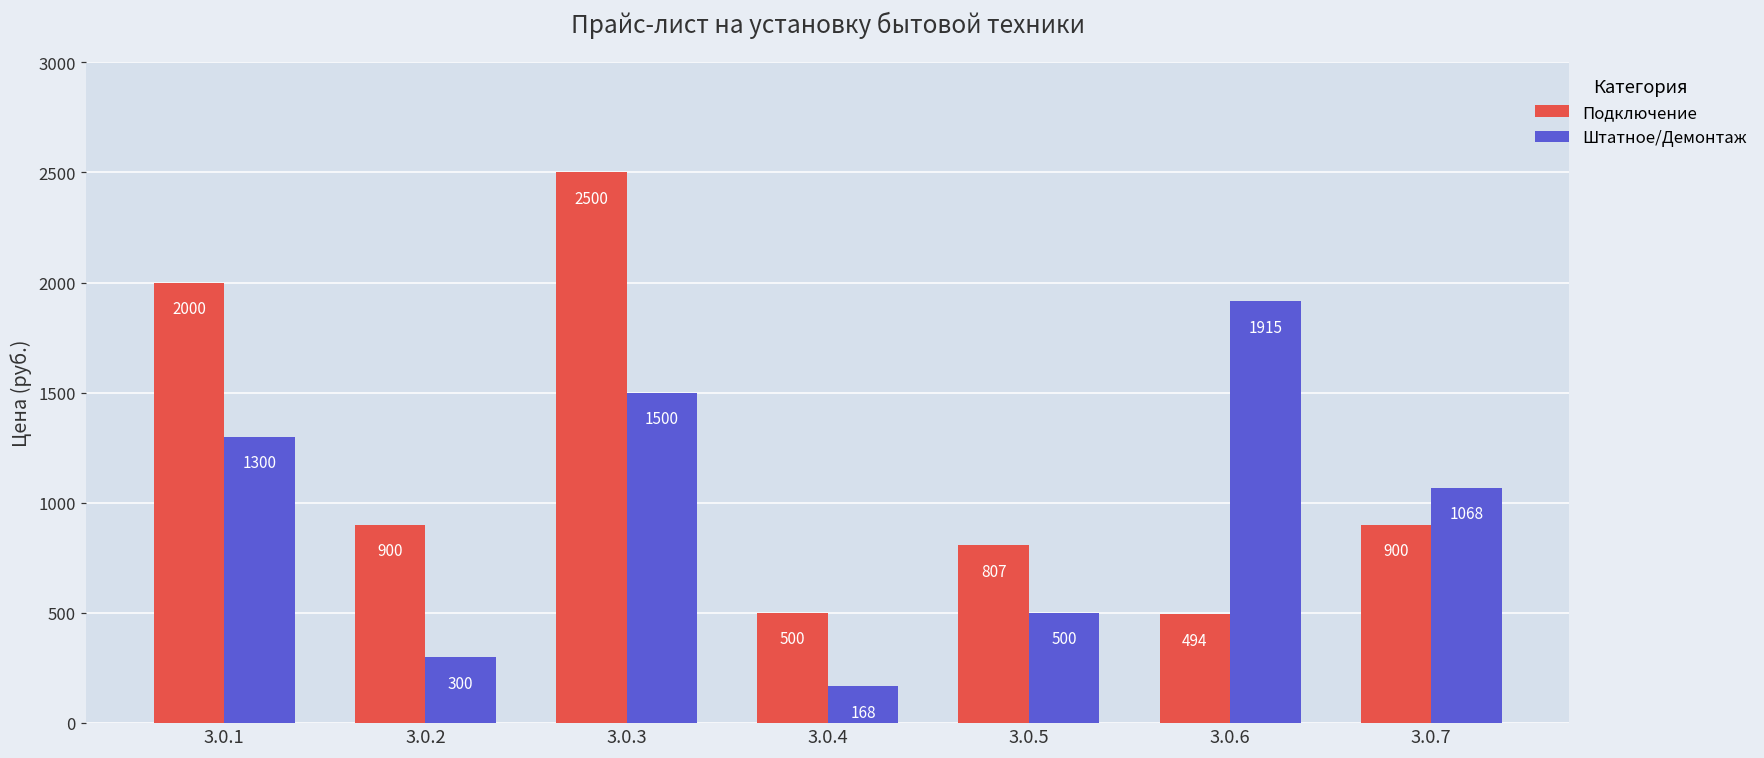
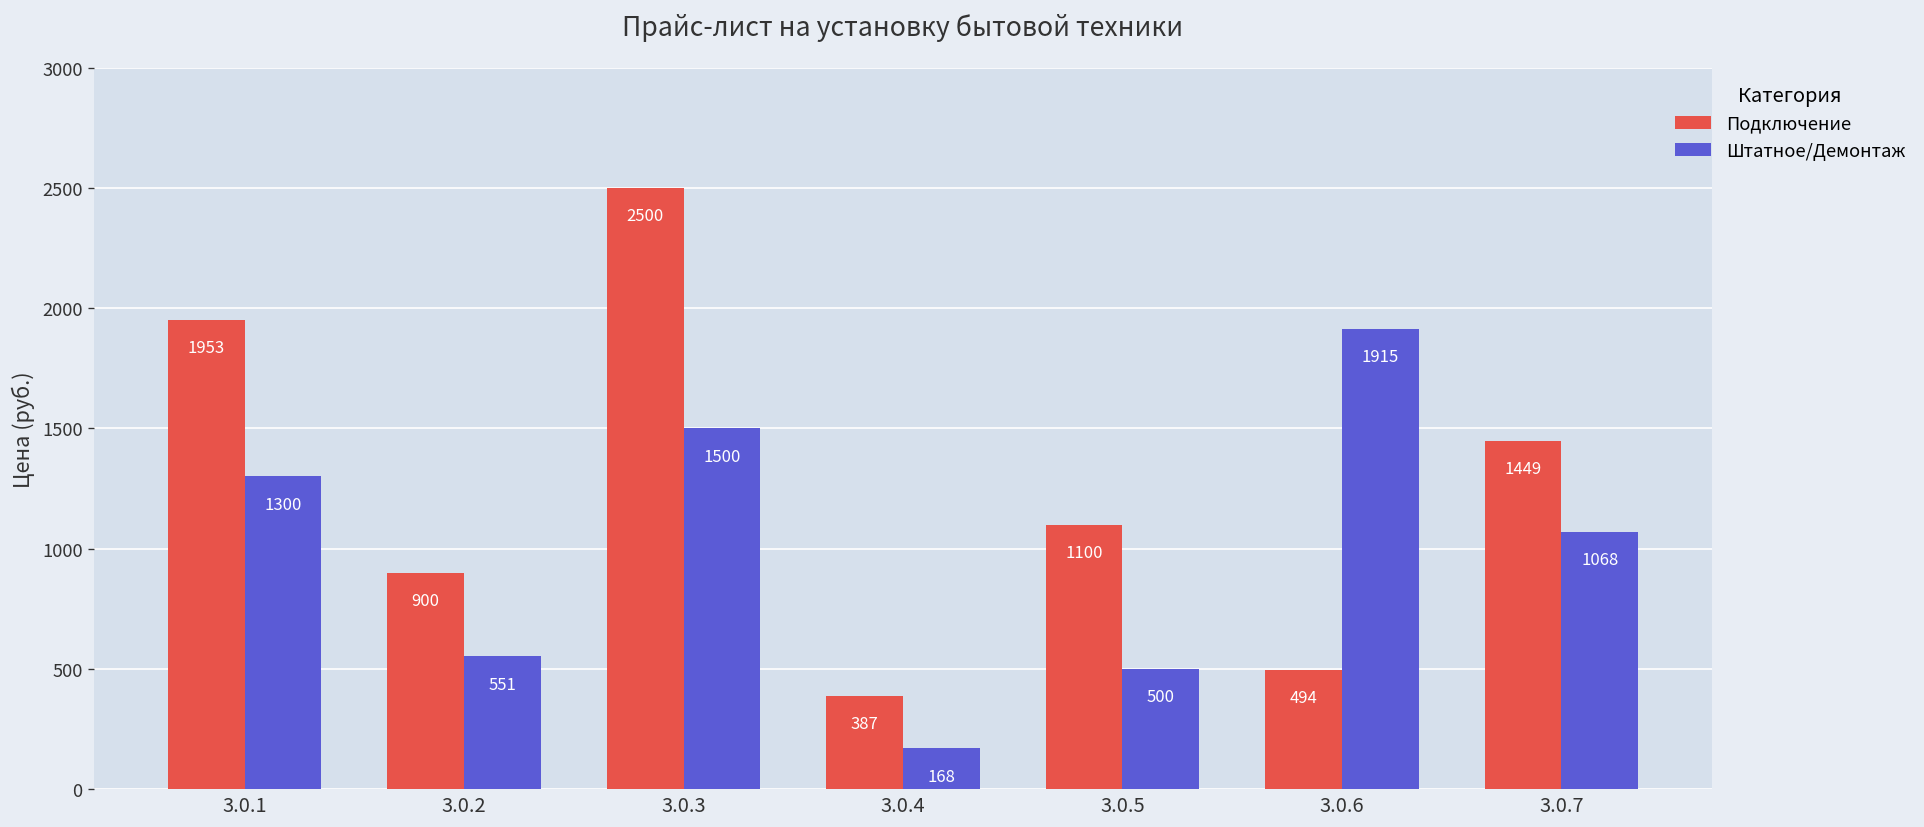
  {
    "Подключение": {
-     "3.0.1": 2000,
+     "3.0.1": 1953,
      "3.0.2": 900,
      "3.0.3": 2500,
-     "3.0.4": 500,
-     "3.0.5": 807,
+     "3.0.4": 387,
+     "3.0.5": 1100,
      "3.0.6": 494,
-     "3.0.7": 900
+     "3.0.7": 1449
    },
    "Штатное/Демонтаж": {
      "3.0.1": 1300,
-     "3.0.2": 300,
+     "3.0.2": 551,
      "3.0.3": 1500,
      "3.0.4": 168,
      "3.0.5": 500,
      "3.0.6": 1915,
      "3.0.7": 1068
    }
  }
